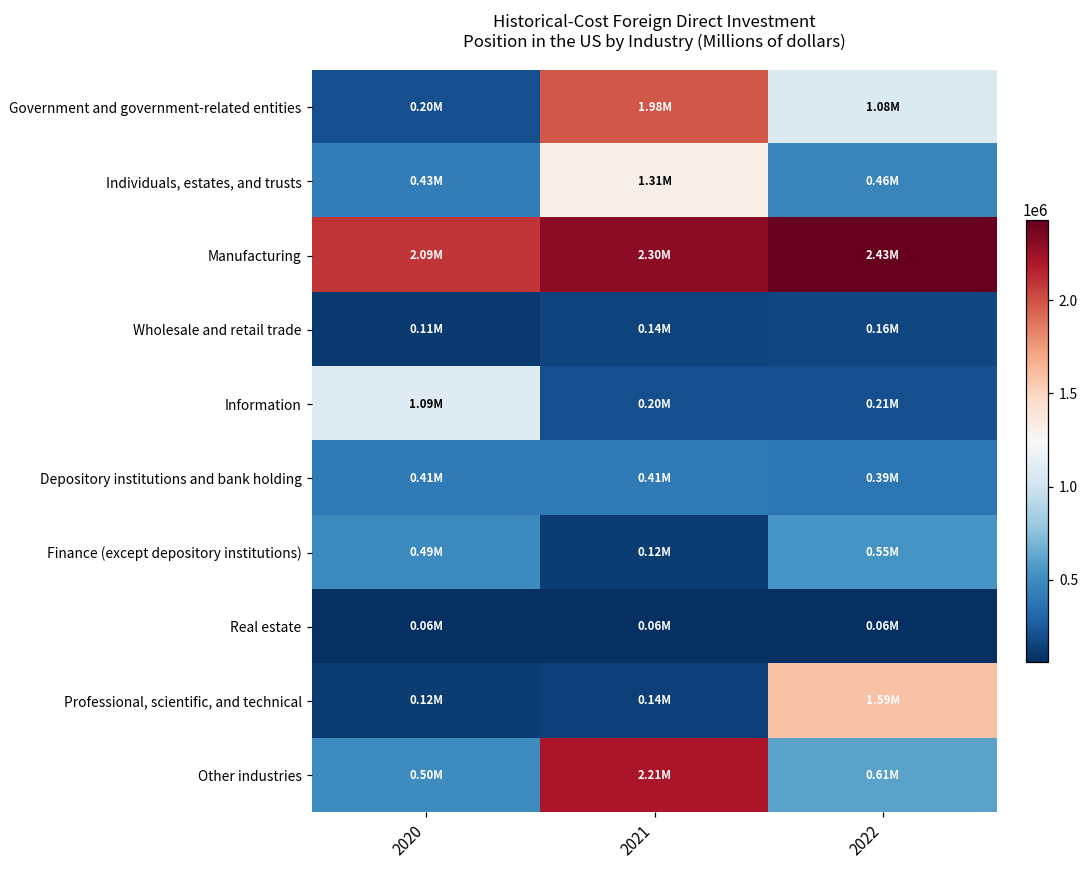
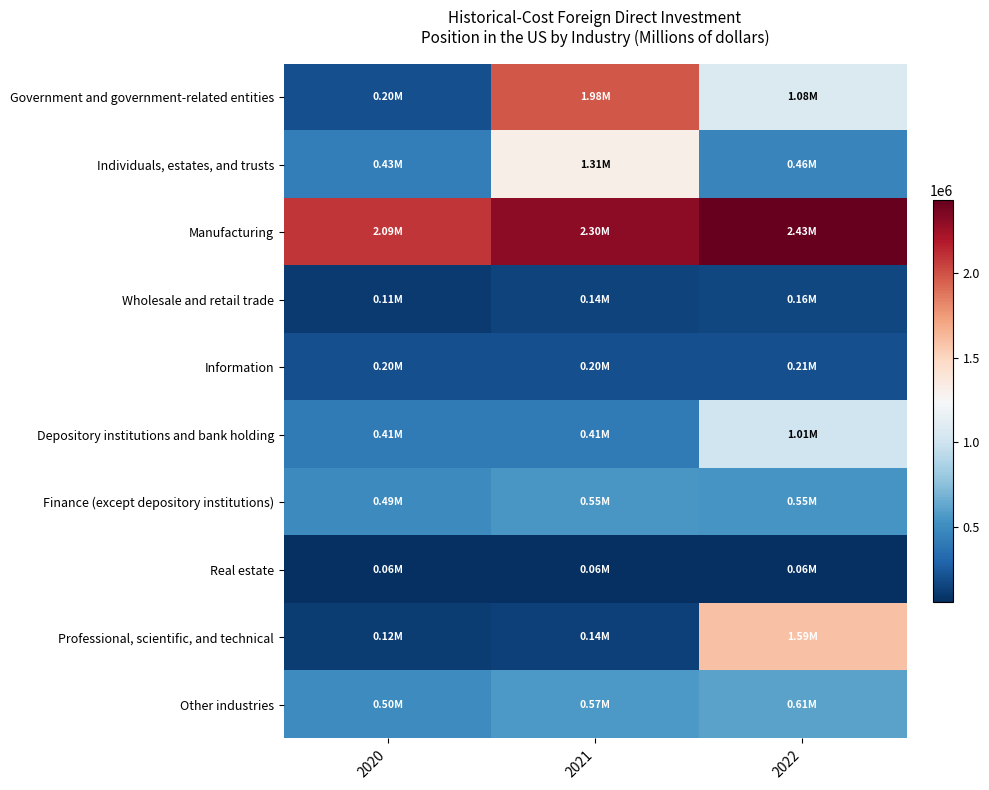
  {
    "Government and government-related entities": {
      "2020": "0.20M",
      "2021": "1.98M",
      "2022": "1.08M"
    },
    "Individuals, estates, and trusts": {
      "2020": "0.43M",
      "2021": "1.31M",
      "2022": "0.46M"
    },
    "Manufacturing": {
      "2020": "2.09M",
      "2021": "2.30M",
      "2022": "2.43M"
    },
    "Wholesale and retail trade": {
      "2020": "0.11M",
      "2021": "0.14M",
      "2022": "0.16M"
    },
    "Information": {
-     "2020": "1.09M",
+     "2020": "0.20M",
      "2021": "0.20M",
      "2022": "0.21M"
    },
    "Depository institutions and bank holding": {
      "2020": "0.41M",
      "2021": "0.41M",
-     "2022": "0.39M"
+     "2022": "1.01M"
    },
    "Finance (except depository institutions)": {
      "2020": "0.49M",
-     "2021": "0.12M",
+     "2021": "0.55M",
      "2022": "0.55M"
    },
    "Real estate": {
      "2020": "0.06M",
      "2021": "0.06M",
      "2022": "0.06M"
    },
    "Professional, scientific, and technical": {
      "2020": "0.12M",
      "2021": "0.14M",
      "2022": "1.59M"
    },
    "Other industries": {
      "2020": "0.50M",
-     "2021": "2.21M",
+     "2021": "0.57M",
      "2022": "0.61M"
    }
  }
